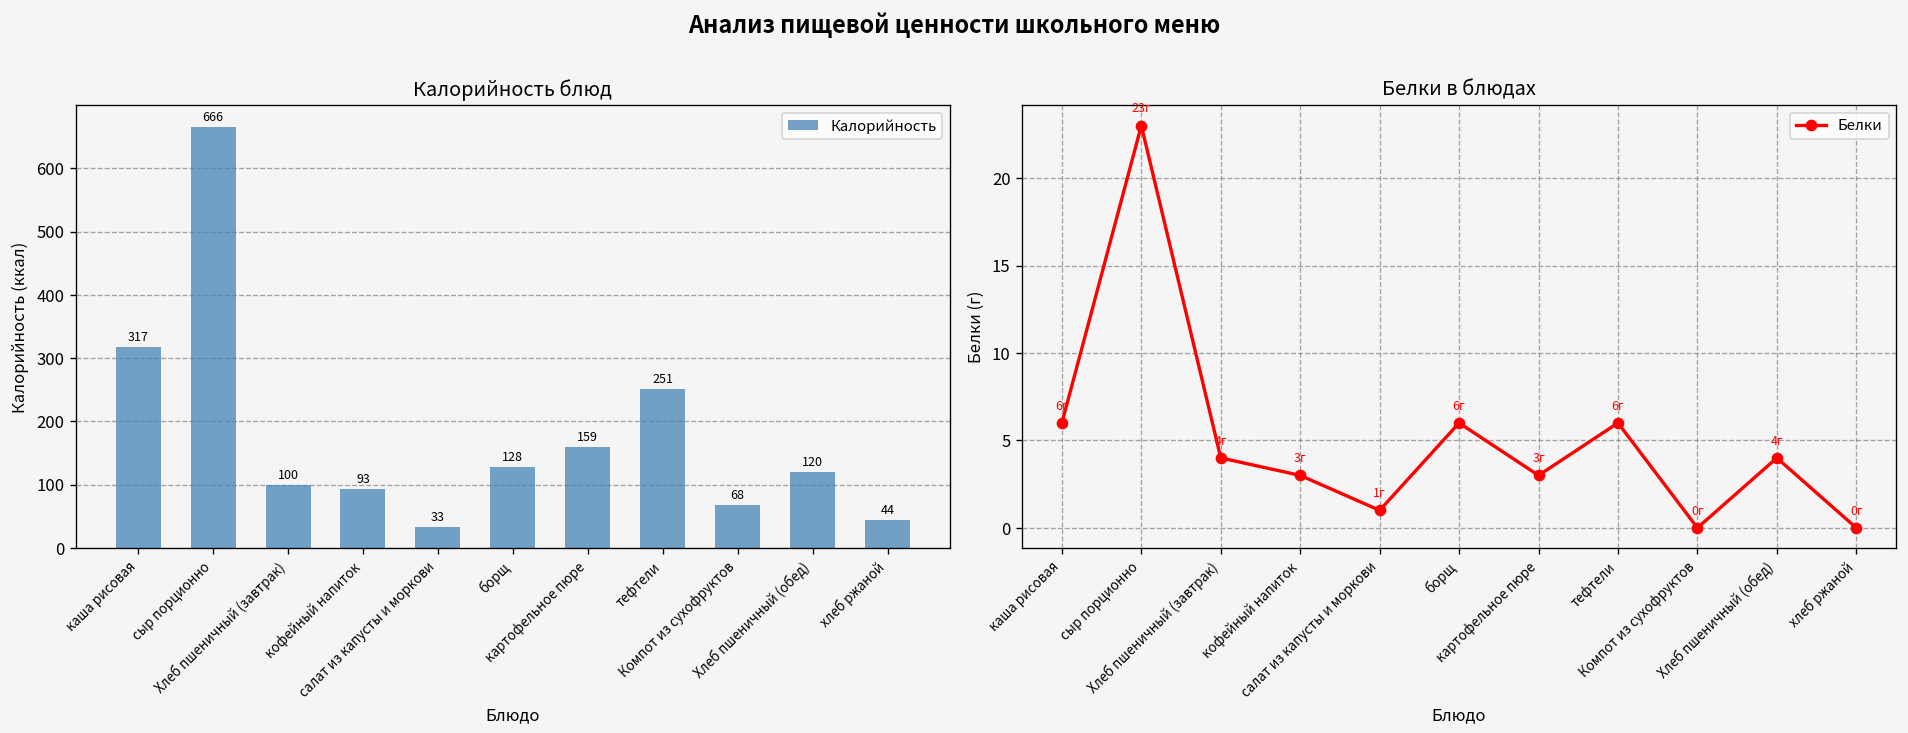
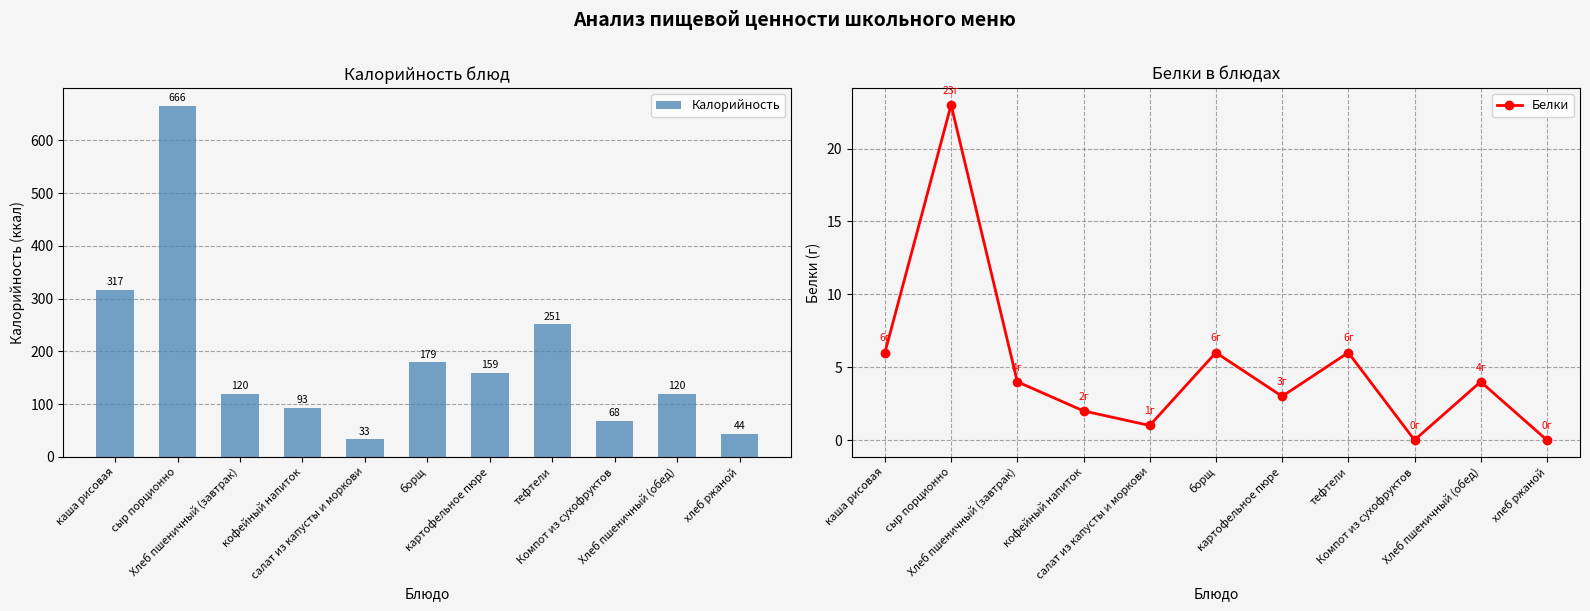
  {
    "Калорийность блюд": {
      "каша рисовая": "317",
      "сыр порционно": "666",
-     "Хлеб пшеничный (завтрак)": "100",
+     "Хлеб пшеничный (завтрак)": "120",
      "кофейный напиток": "93",
      "салат из капусты и моркови": "33",
-     "борщ": "128",
+     "борщ": "179",
      "картофельное пюре": "159",
      "тефтели": "251",
      "Компот из сухофруктов": "68",
      "Хлеб пшеничный (обед)": "120",
      "хлеб ржаной": "44"
    },
    "Белки в блюдах": {
      "каша рисовая": "6г",
      "сыр порционно": "23г",
      "Хлеб пшеничный (завтрак)": "4г",
-     "кофейный напиток": "3г",
+     "кофейный напиток": "2г",
      "салат из капусты и моркови": "1г",
      "борщ": "6г",
      "картофельное пюре": "3г",
      "тефтели": "6г",
      "Компот из сухофруктов": "0г",
      "Хлеб пшеничный (обед)": "4г",
      "хлеб ржаной": "0г"
    }
  }
